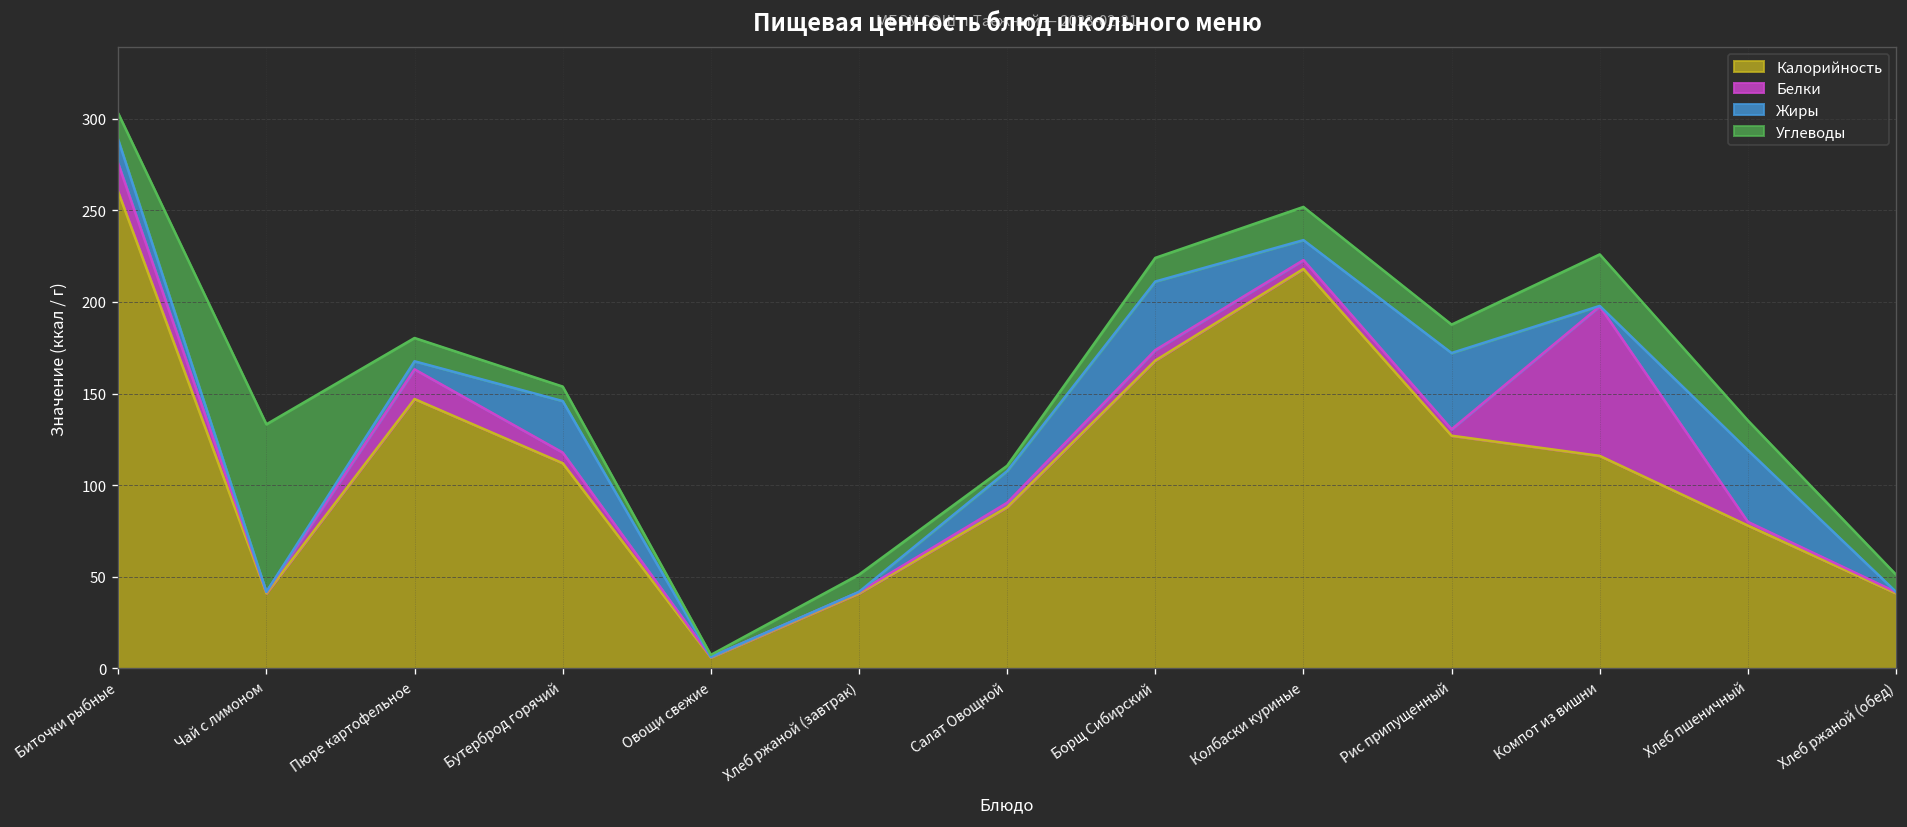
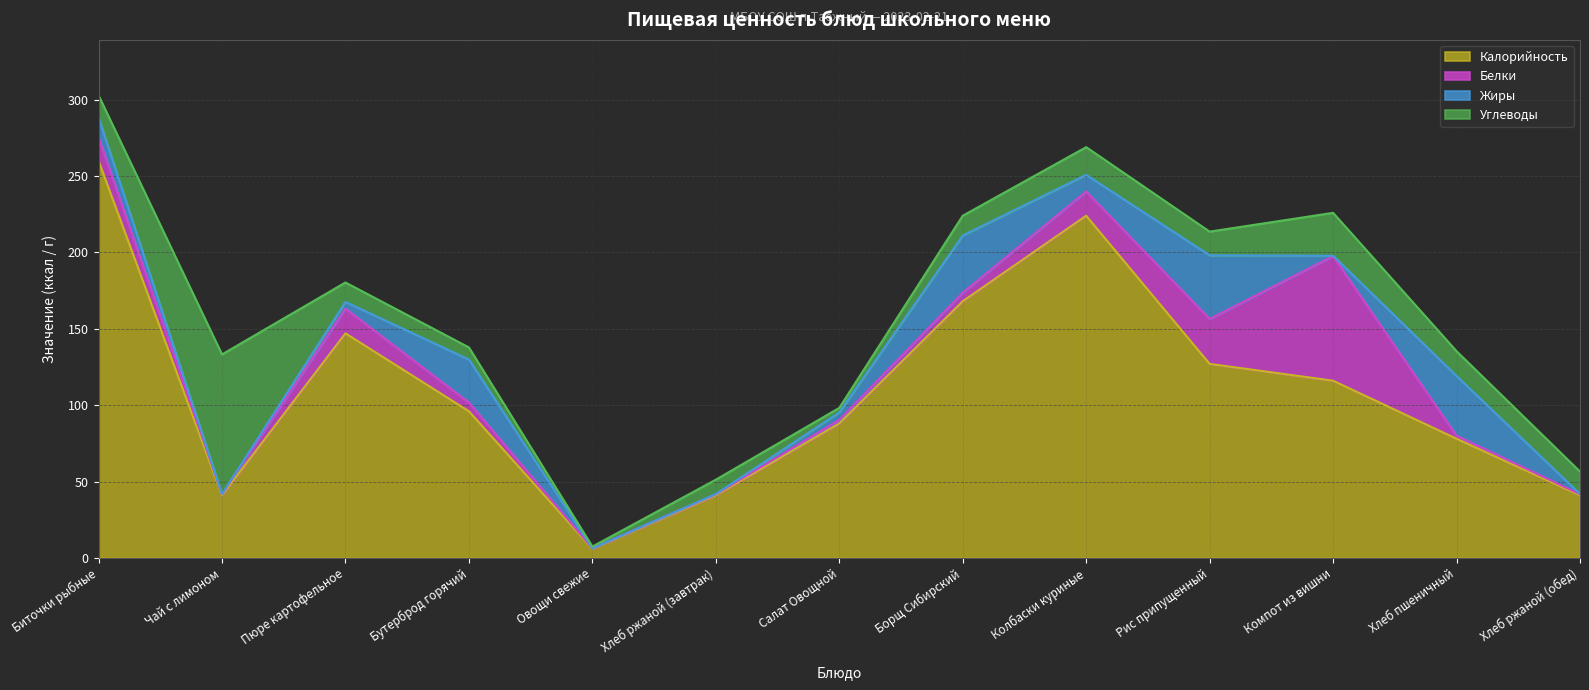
  {
    "Калорийность": {
      "Биточки рыбные": 260,
      "Пюре картофельное": 147,
-     "Бутерброд горячий": 112,
+     "Бутерброд горячий": 96,
      "Салат Овощной": 88,
      "Борщ Сибирский": 168,
-     "Колбаски куриные": 218,
+     "Колбаски куриные": 224,
      "Рис припущенный": 127,
      "Компот из вишни": 116,
      "Хлеб пшеничный": 78
    },
    "Белки": {
      "Биточки рыбные": 16,
      "Пюре картофельное": 16,
      "Бутерброд горячий": 6,
      "Салат Овощной": 2,
      "Борщ Сибирский": 6,
-     "Колбаски куриные": 5,
-     "Рис припущенный": 4,
+     "Колбаски куриные": 16,
+     "Рис припущенный": 30,
      "Хлеб пшеничный": 2
    },
    "Жиры": {
      "Биточки рыбные": 13,
      "Пюре картофельное": 4,
      "Бутерброд горячий": 28,
-     "Салат Овощной": 17,
+     "Салат Овощной": 5,
      "Борщ Сибирский": 37,
      "Колбаски куриные": 11,
      "Рис припущенный": 42,
      "Хлеб пшеничный": 39
    },
    "Углеводы": {
      "Биточки рыбные": 14,
      "Чай с лимоном": 91,
      "Пюре картофельное": 13,
      "Бутерброд горячий": 8,
      "Хлеб ржаной (завтрак)": 9,
      "Салат Овощной": 3,
      "Борщ Сибирский": 13,
      "Колбаски куриные": 18,
      "Рис припущенный": 16,
      "Компот из вишни": 28,
      "Хлеб пшеничный": 16,
-     "Хлеб ржаной (обед)": 9
+     "Хлеб ржаной (обед)": 15
    }
  }
